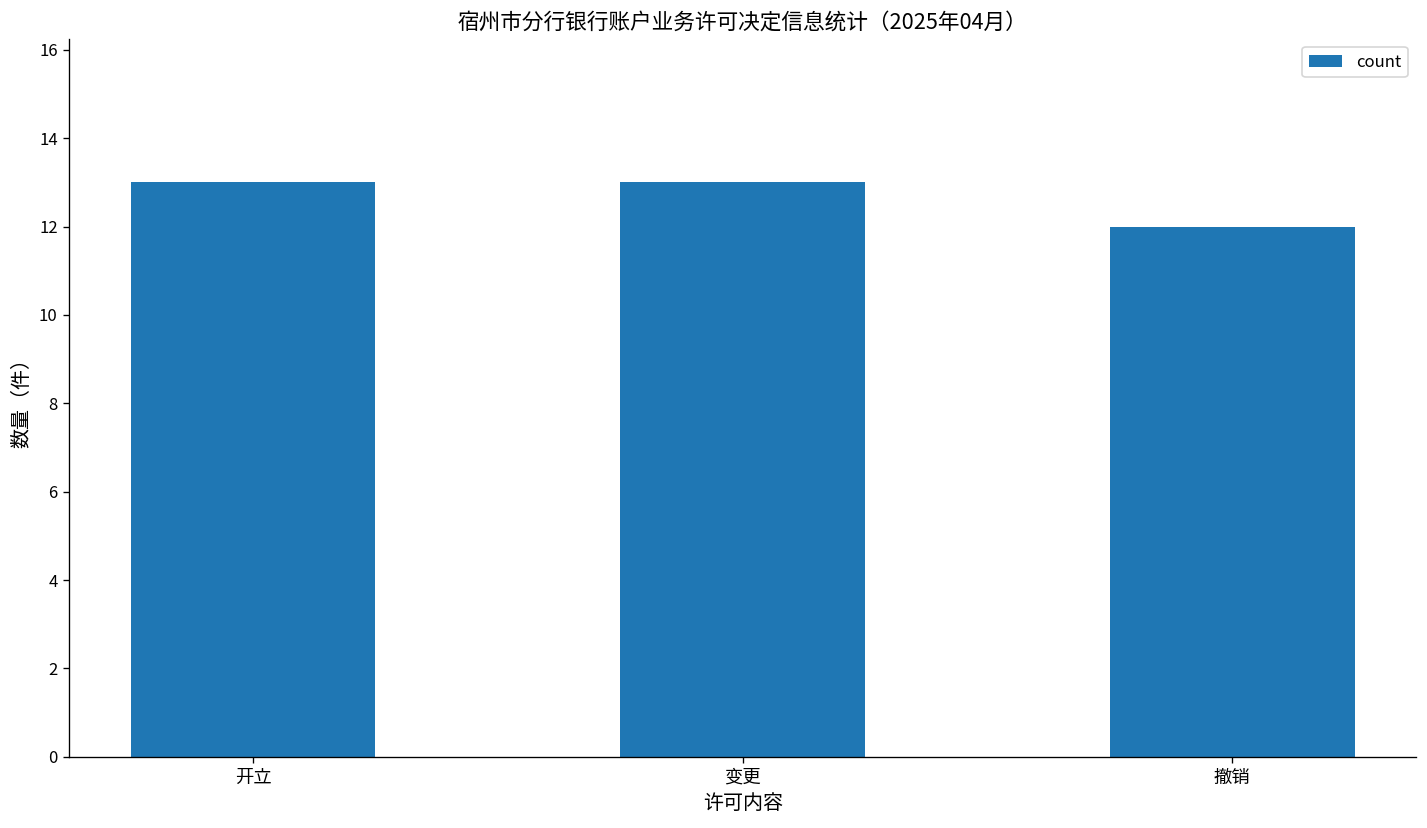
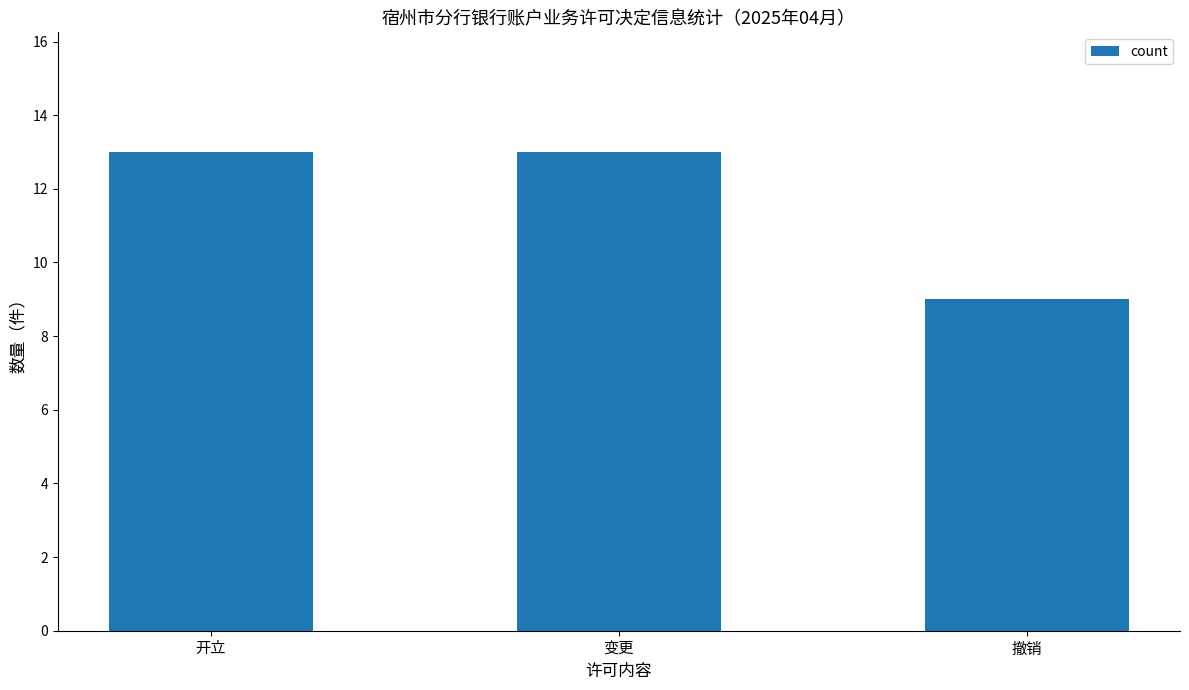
  {
    "开立": 13,
    "变更": 13,
-   "撤销": 12
+   "撤销": 9
  }
